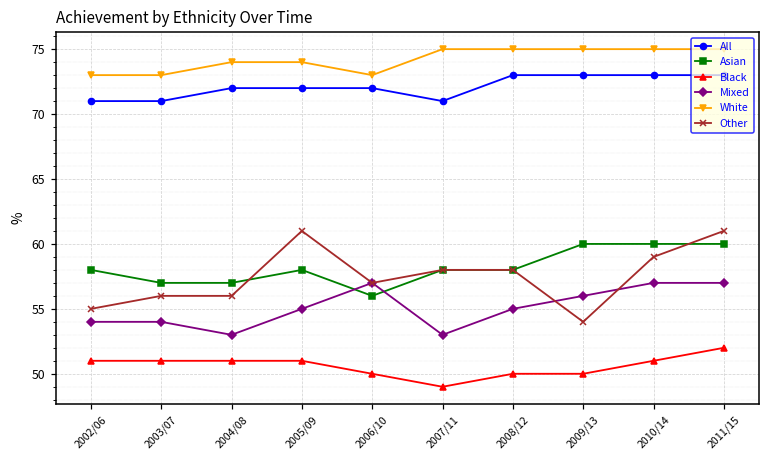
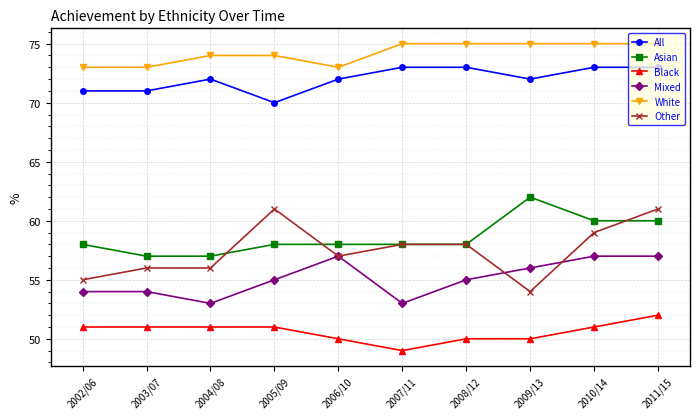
  {
    "All": {
      "2002/06": 71,
      "2003/07": 71,
      "2004/08": 72,
-     "2005/09": 72,
+     "2005/09": 70,
      "2006/10": 72,
-     "2007/11": 71,
+     "2007/11": 73,
      "2008/12": 73,
-     "2009/13": 73,
+     "2009/13": 72,
      "2010/14": 73
    },
    "Asian": {
      "2002/06": 58,
      "2003/07": 57,
      "2004/08": 57,
      "2005/09": 58,
-     "2006/10": 56,
-     "2009/13": 60,
+     "2006/10": 58,
+     "2009/13": 62,
      "2010/14": 60,
      "2011/15": 60
    },
    "Black": {
      "2002/06": 51,
      "2003/07": 51,
      "2004/08": 51,
      "2005/09": 51,
      "2006/10": 50,
      "2007/11": 49,
      "2008/12": 50,
      "2009/13": 50,
      "2010/14": 51,
      "2011/15": 52
    },
    "Mixed": {
      "2002/06": 54,
      "2003/07": 54,
      "2004/08": 53,
      "2005/09": 55,
      "2007/11": 53,
      "2008/12": 55,
      "2009/13": 56,
      "2010/14": 57,
      "2011/15": 57
    },
    "White": {
      "2002/06": 73,
      "2003/07": 73,
      "2004/08": 74,
      "2005/09": 74,
      "2006/10": 73,
      "2007/11": 75,
      "2008/12": 75,
      "2009/13": 75,
      "2010/14": 75
    },
    "Other": {
      "2002/06": 55,
      "2003/07": 56,
      "2004/08": 56,
      "2005/09": 61,
      "2009/13": 54,
      "2010/14": 59,
      "2011/15": 61
    }
  }
